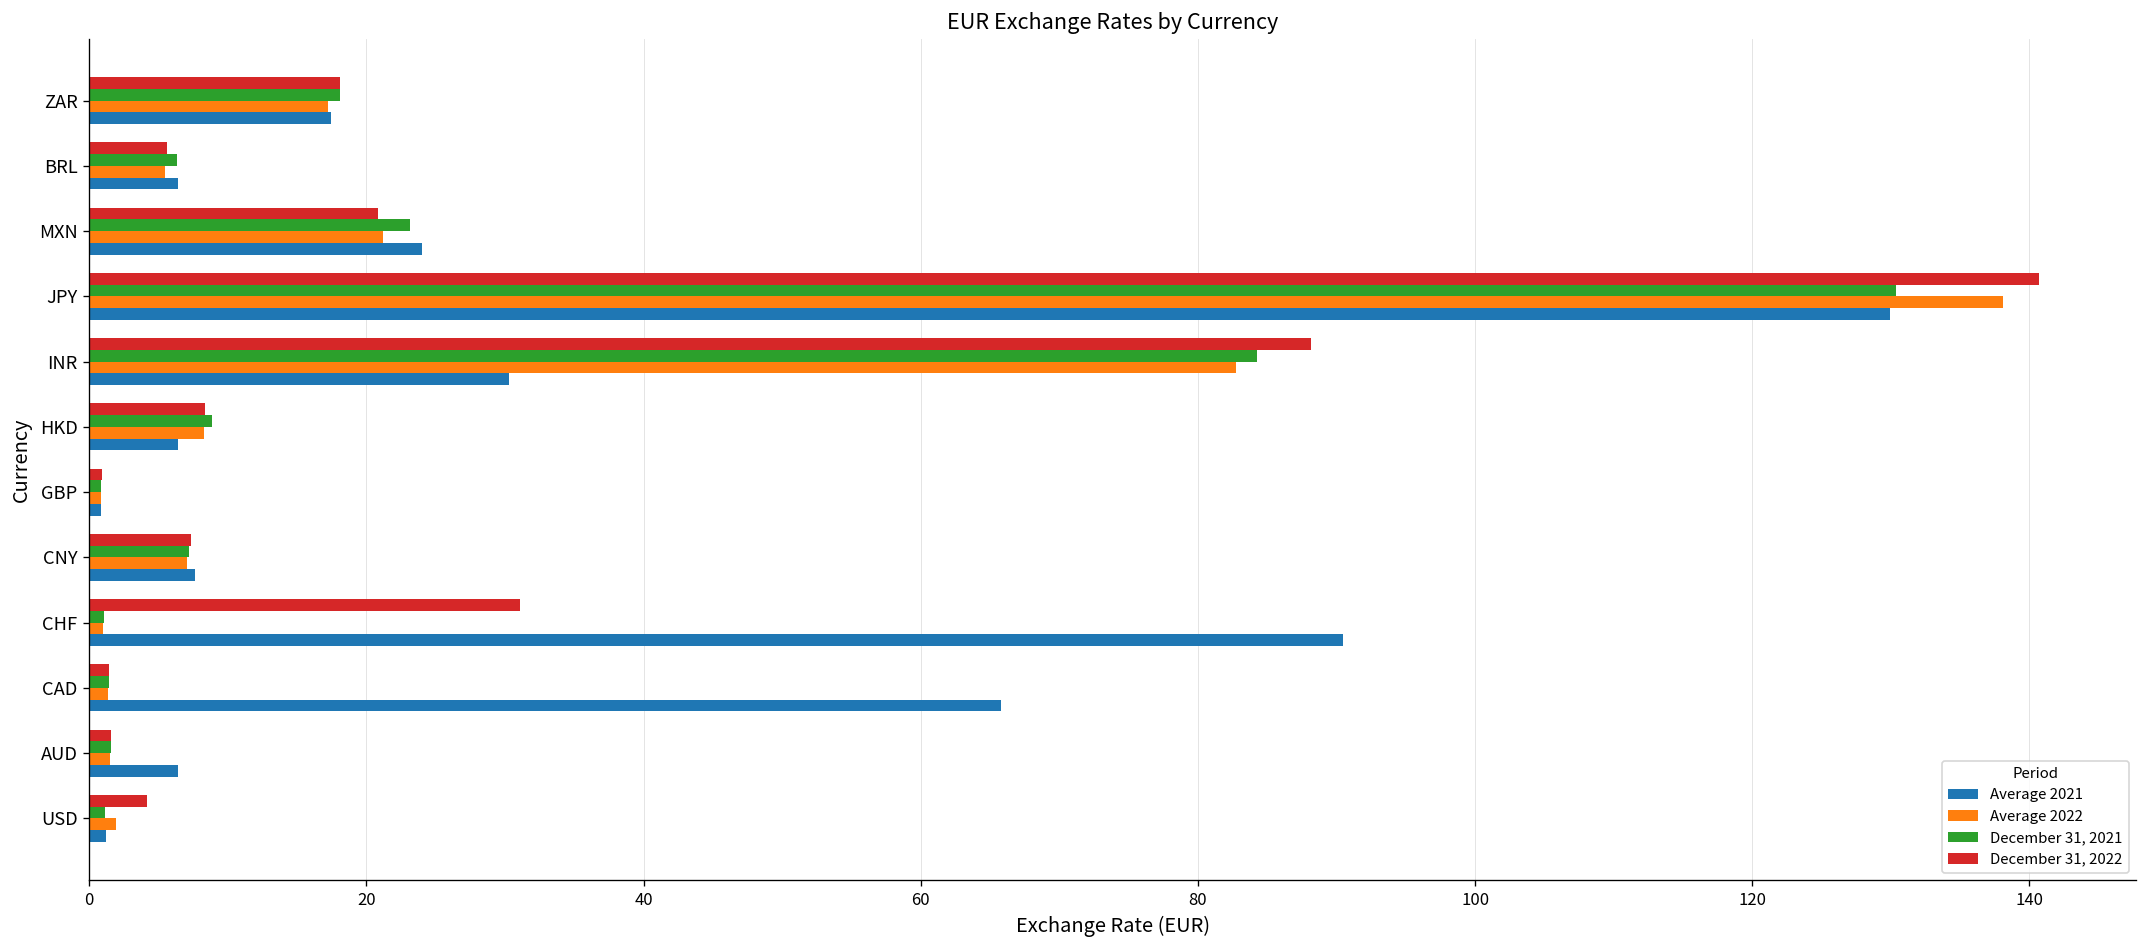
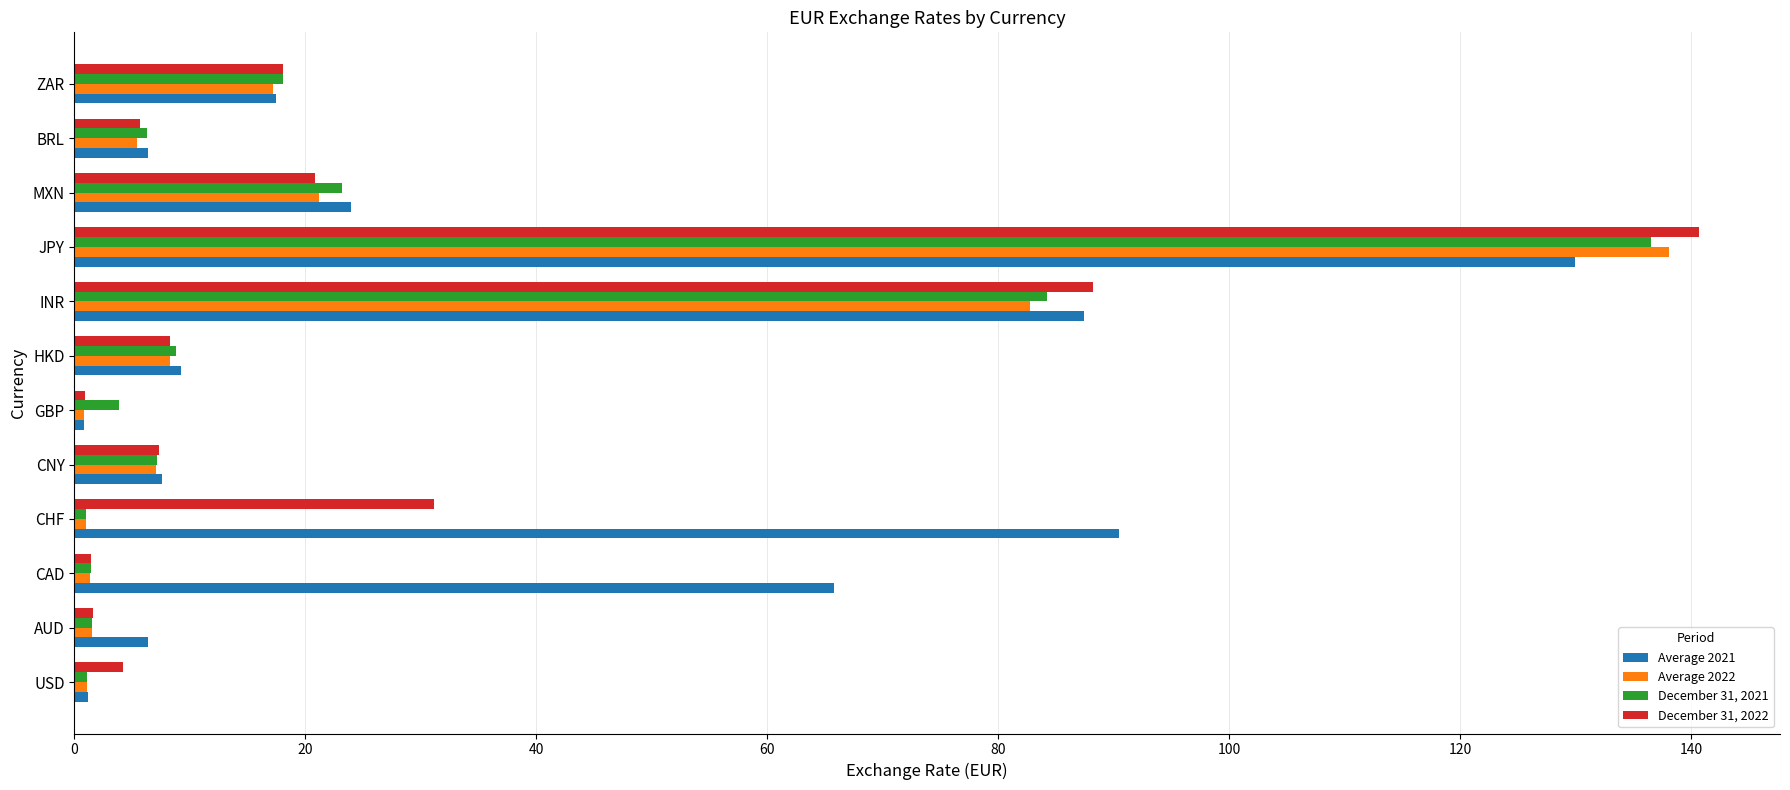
  {
    "Average 2021": {
      "ZAR": 17.5,
      "BRL": 6.4,
      "MXN": 24.0,
      "JPY": 129.9,
-     "INR": 30.3,
-     "HKD": 6.4,
+     "INR": 87.4,
+     "HKD": 9.2,
      "GBP": 0.9,
      "CNY": 7.6,
      "CHF": 90.5,
      "CAD": 65.8,
      "AUD": 6.4,
      "USD": 1.2
    },
    "Average 2022": {
      "ZAR": 17.2,
      "BRL": 5.4,
      "MXN": 21.2,
      "JPY": 138.1,
      "INR": 82.8,
      "HKD": 8.3,
      "GBP": 0.9,
      "CNY": 7.1,
      "CHF": 1.0,
      "CAD": 1.4,
      "AUD": 1.5,
-     "USD": 1.9
+     "USD": 1.1
    },
    "December 31, 2021": {
      "ZAR": 18.1,
      "BRL": 6.3,
      "MXN": 23.1,
-     "JPY": 130.4,
+     "JPY": 136.5,
      "INR": 84.2,
      "HKD": 8.8,
-     "GBP": 0.8,
+     "GBP": 3.8,
      "CNY": 7.2,
      "CHF": 1.0,
      "CAD": 1.4,
      "AUD": 1.6,
      "USD": 1.1
    },
    "December 31, 2022": {
      "ZAR": 18.1,
      "BRL": 5.6,
      "MXN": 20.9,
      "JPY": 140.7,
      "INR": 88.2,
      "HKD": 8.3,
      "GBP": 0.9,
      "CNY": 7.4,
      "CHF": 31.1,
      "CAD": 1.4,
      "AUD": 1.6,
      "USD": 4.2
    }
  }
